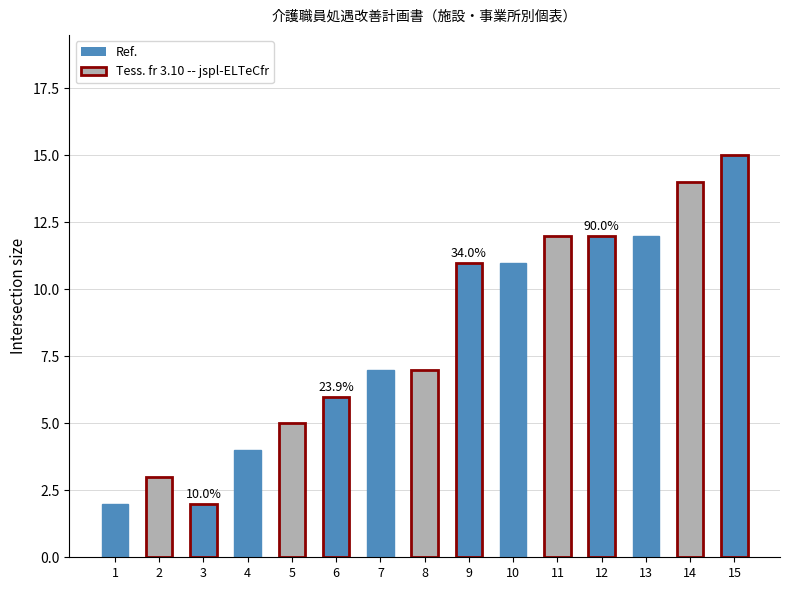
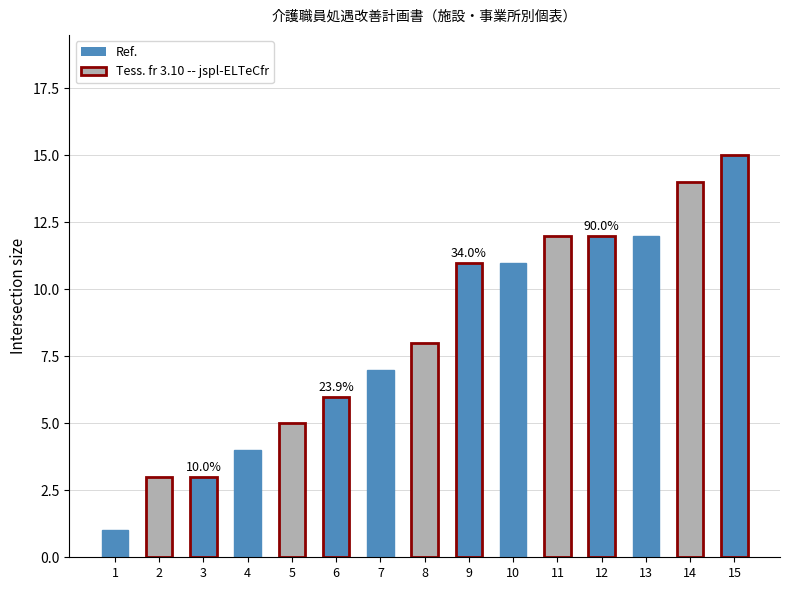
  {
-   "1": 2,
+   "1": 1,
    "2": 3,
-   "3": 2,
+   "3": 3,
    "4": 4,
    "5": 5,
    "7": 7,
-   "8": 7,
+   "8": 8,
    "10": 11,
    "11": 12,
    "13": 12,
    "14": 14,
    "15": 15
  }
